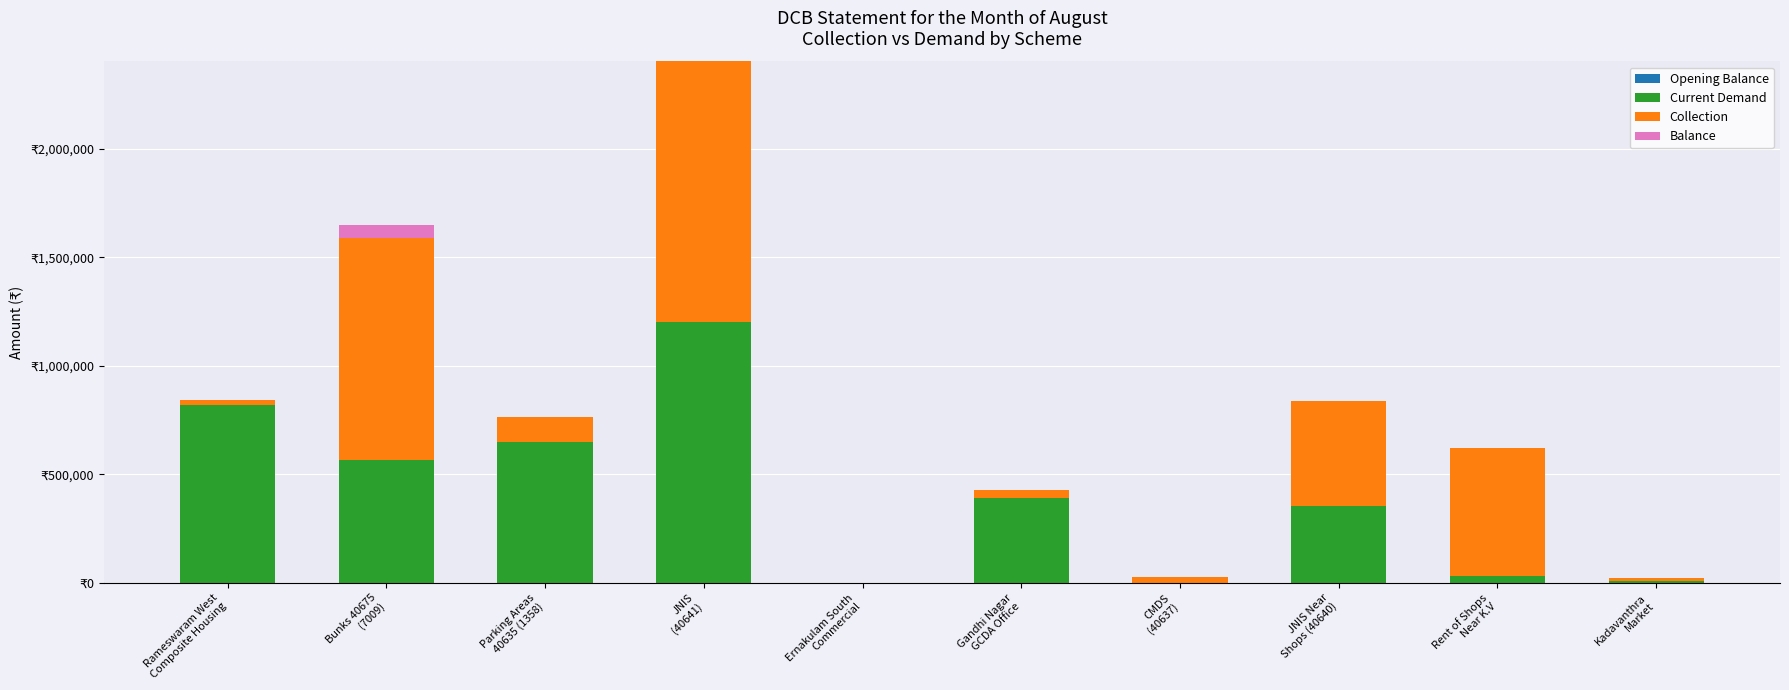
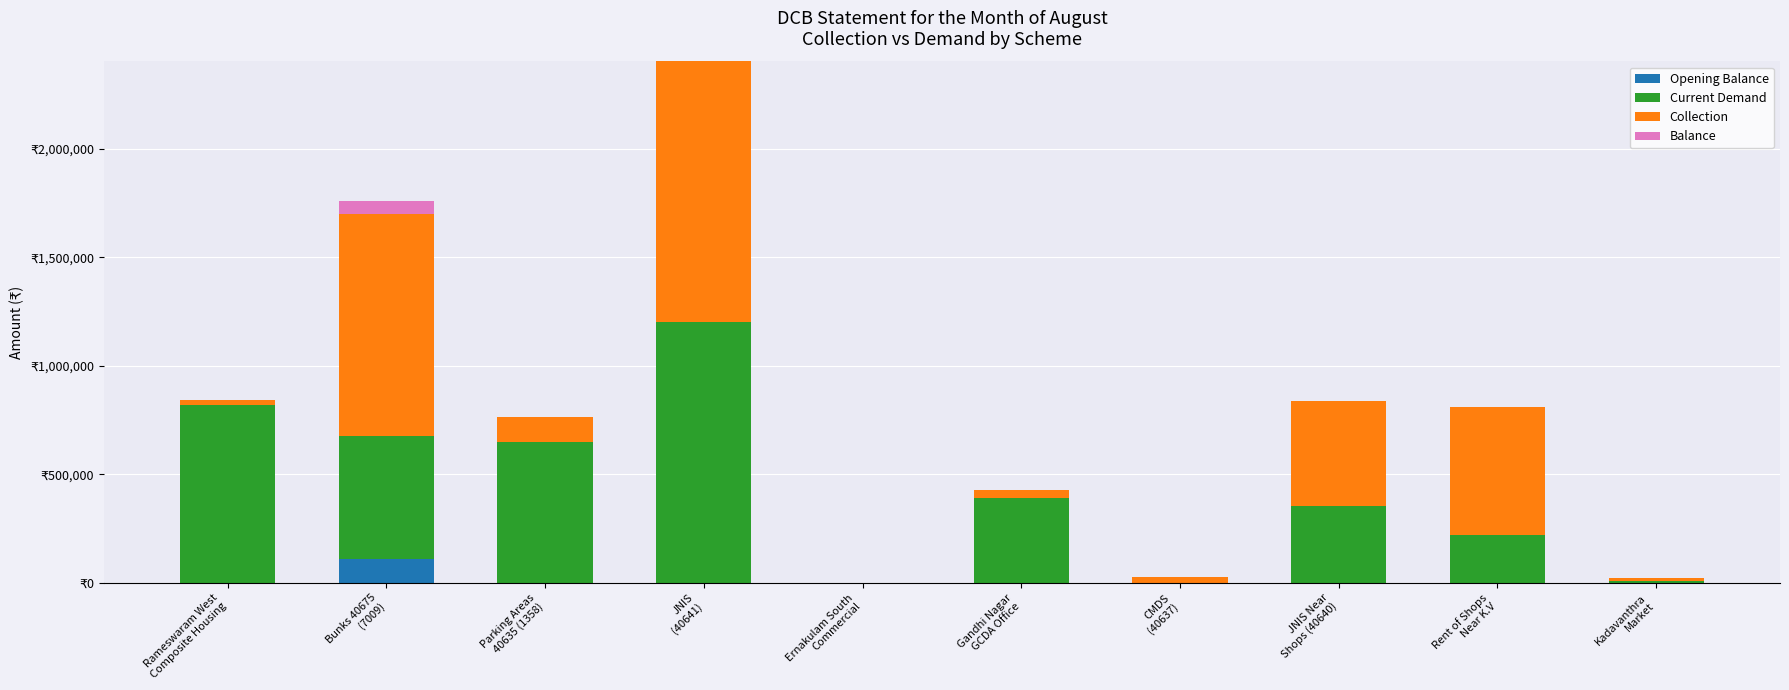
  {
    "Opening Balance": {
      "Rameswaram West Composite Housing": "₹0",
-     "Bunks 40675 (7009)": "₹0",
+     "Bunks 40675 (7009)": "₹110,000",
      "Parking Areas 40635 (1358)": "₹0",
      "JNIS (40641)": "₹0",
      "Ernakulam South Commercial": "₹0",
      "Gandhi Nagar GCDA Office": "₹0",
      "CMDS (40637)": "₹0",
      "JNIS Near Shops (40640)": "₹0",
      "Rent of Shops Near K.V": "₹0",
      "Kadavanthra Market": "₹0"
    },
    "Current Demand": {
      "Rameswaram West Composite Housing": "₹820,000",
      "Bunks 40675 (7009)": "₹570,000",
      "Parking Areas 40635 (1358)": "₹650,000",
      "JNIS (40641)": "₹1,200,000",
      "Ernakulam South Commercial": "₹0",
      "Gandhi Nagar GCDA Office": "₹390,000",
      "CMDS (40637)": "₹0",
      "JNIS Near Shops (40640)": "₹350,000",
-     "Rent of Shops Near K.V": "₹30,000"
+     "Rent of Shops Near K.V": "₹220,000"
    },
    "Collection": {
      "Rameswaram West Composite Housing": "₹20,000",
      "Bunks 40675 (7009)": "₹1,020,000",
      "Parking Areas 40635 (1358)": "₹110,000",
      "JNIS (40641)": "₹1,200,000",
      "Ernakulam South Commercial": "₹0",
      "Gandhi Nagar GCDA Office": "₹40,000",
      "CMDS (40637)": "₹30,000",
      "JNIS Near Shops (40640)": "₹490,000",
      "Rent of Shops Near K.V": "₹590,000"
    },
    "Balance": {
      "Rameswaram West Composite Housing": "₹0",
      "Bunks 40675 (7009)": "₹60,000",
      "Parking Areas 40635 (1358)": "₹0",
      "JNIS (40641)": "₹0",
      "Ernakulam South Commercial": "₹0",
      "Gandhi Nagar GCDA Office": "₹0",
      "CMDS (40637)": "₹0",
      "JNIS Near Shops (40640)": "₹0",
      "Rent of Shops Near K.V": "₹0",
      "Kadavanthra Market": "₹0"
    }
  }
